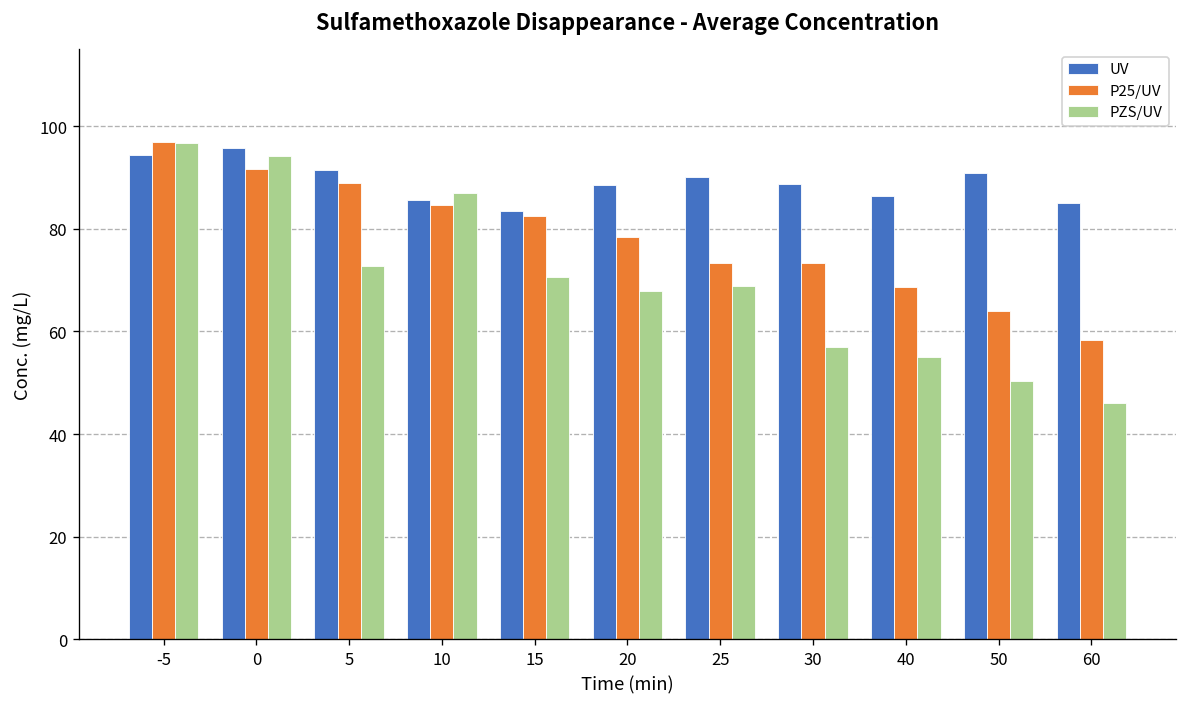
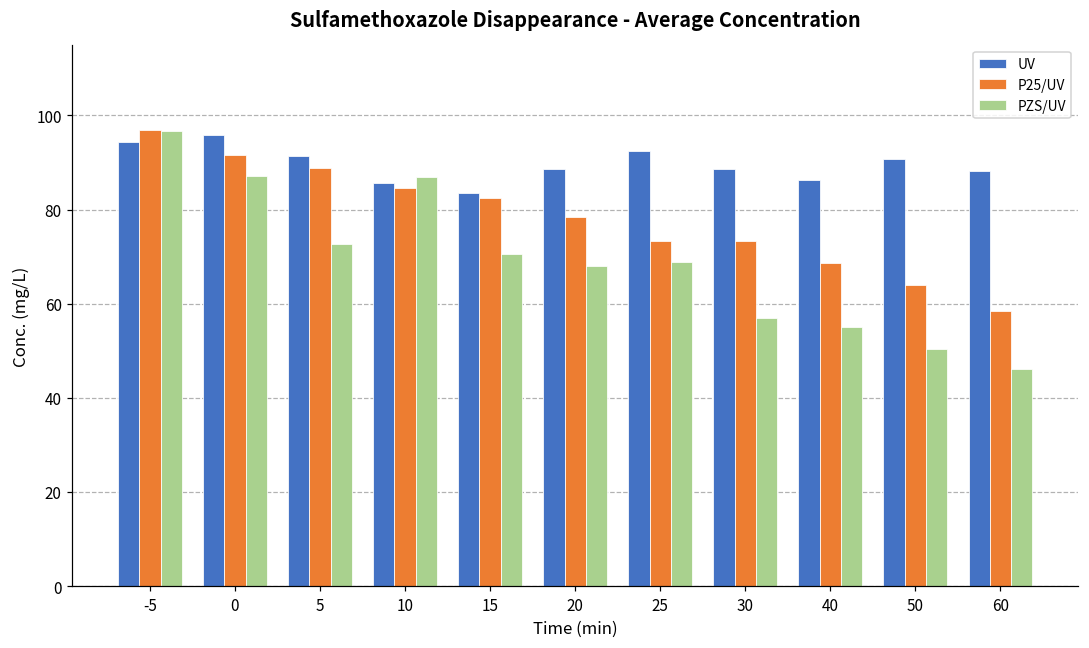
  {
    "UV": {
      "-5": 94,
      "0": 96,
      "5": 91,
      "10": 86,
      "15": 83,
      "20": 89,
-     "25": 90,
+     "25": 92,
      "30": 89,
      "40": 86,
      "50": 91,
-     "60": 85
+     "60": 88
    },
    "P25/UV": {
      "-5": 97,
      "0": 92,
      "5": 89,
      "10": 85,
      "15": 82,
      "20": 78,
      "25": 73,
      "30": 73,
      "40": 69,
      "50": 64,
      "60": 58
    },
    "PZS/UV": {
      "-5": 97,
-     "0": 94,
+     "0": 87,
      "5": 73,
      "10": 87,
      "15": 71,
      "20": 68,
      "25": 69,
      "30": 57,
      "40": 55,
      "50": 50,
      "60": 46
    }
  }
